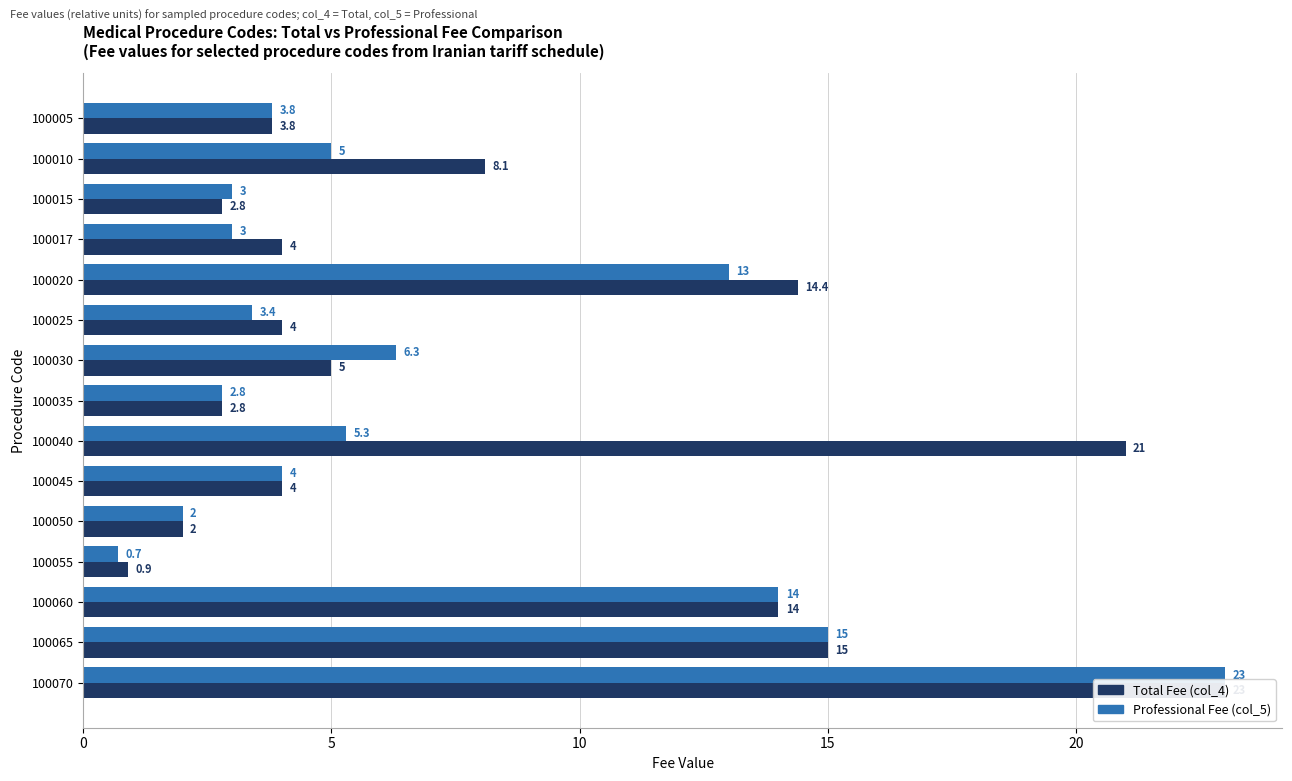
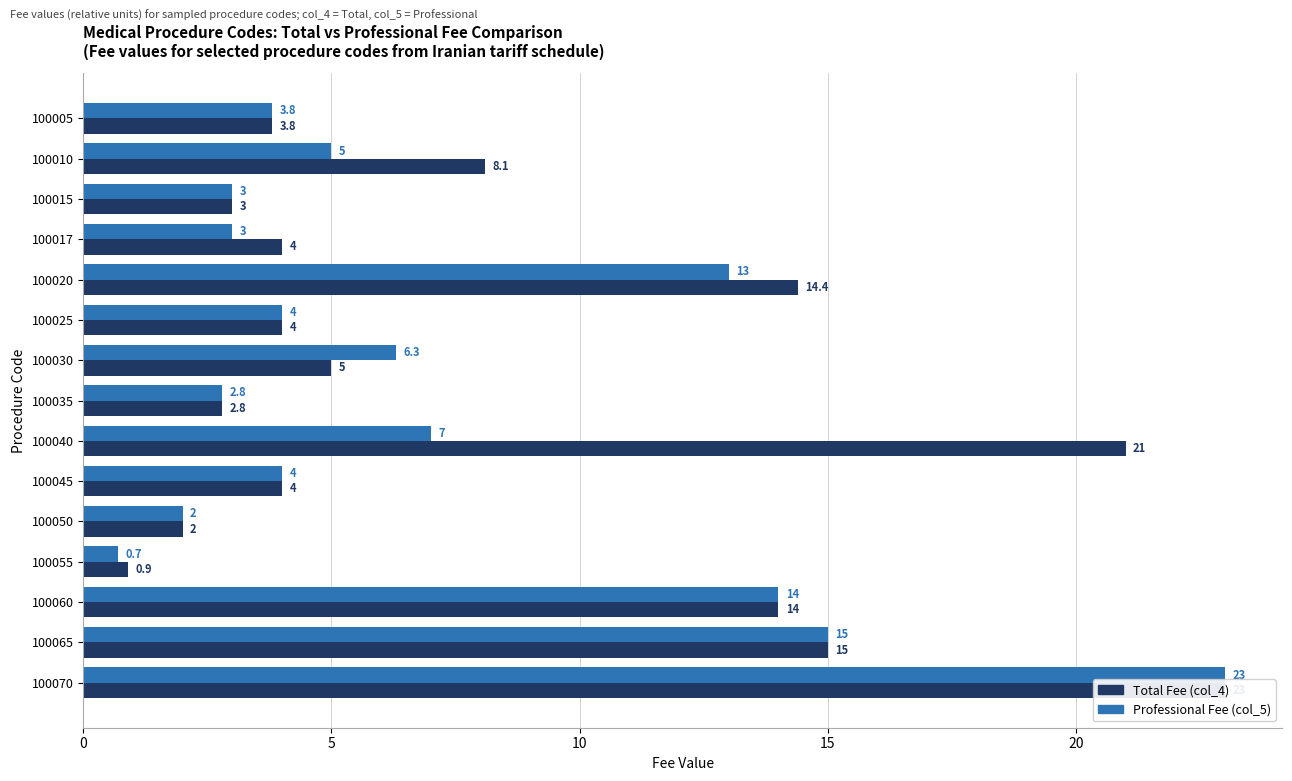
  {
    "Total Fee (col_4)": {
      "100005": 3.8,
      "100010": 8.1,
-     "100015": 2.8,
+     "100015": 3,
      "100017": 4,
      "100020": 14.4,
      "100025": 4,
      "100030": 5,
      "100035": 2.8,
      "100040": 21,
      "100045": 4,
      "100050": 2,
      "100055": 0.9,
      "100060": 14,
      "100065": 15
    },
    "Professional Fee (col_5)": {
      "100005": 3.8,
      "100010": 5,
      "100015": 3,
      "100017": 3,
      "100020": 13,
-     "100025": 3.4,
+     "100025": 4,
      "100030": 6.3,
      "100035": 2.8,
-     "100040": 5.3,
+     "100040": 7,
      "100045": 4,
      "100050": 2,
      "100055": 0.7,
      "100060": 14,
      "100065": 15
    }
  }
